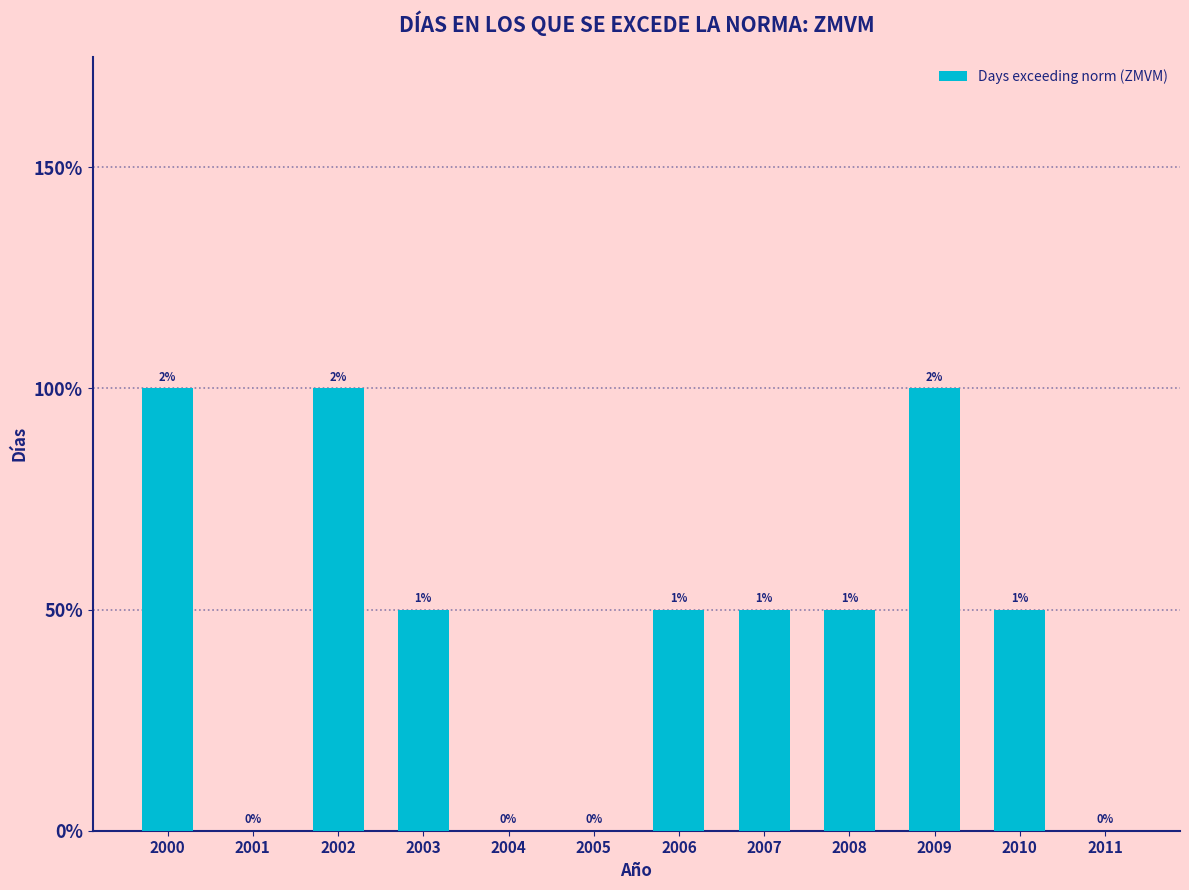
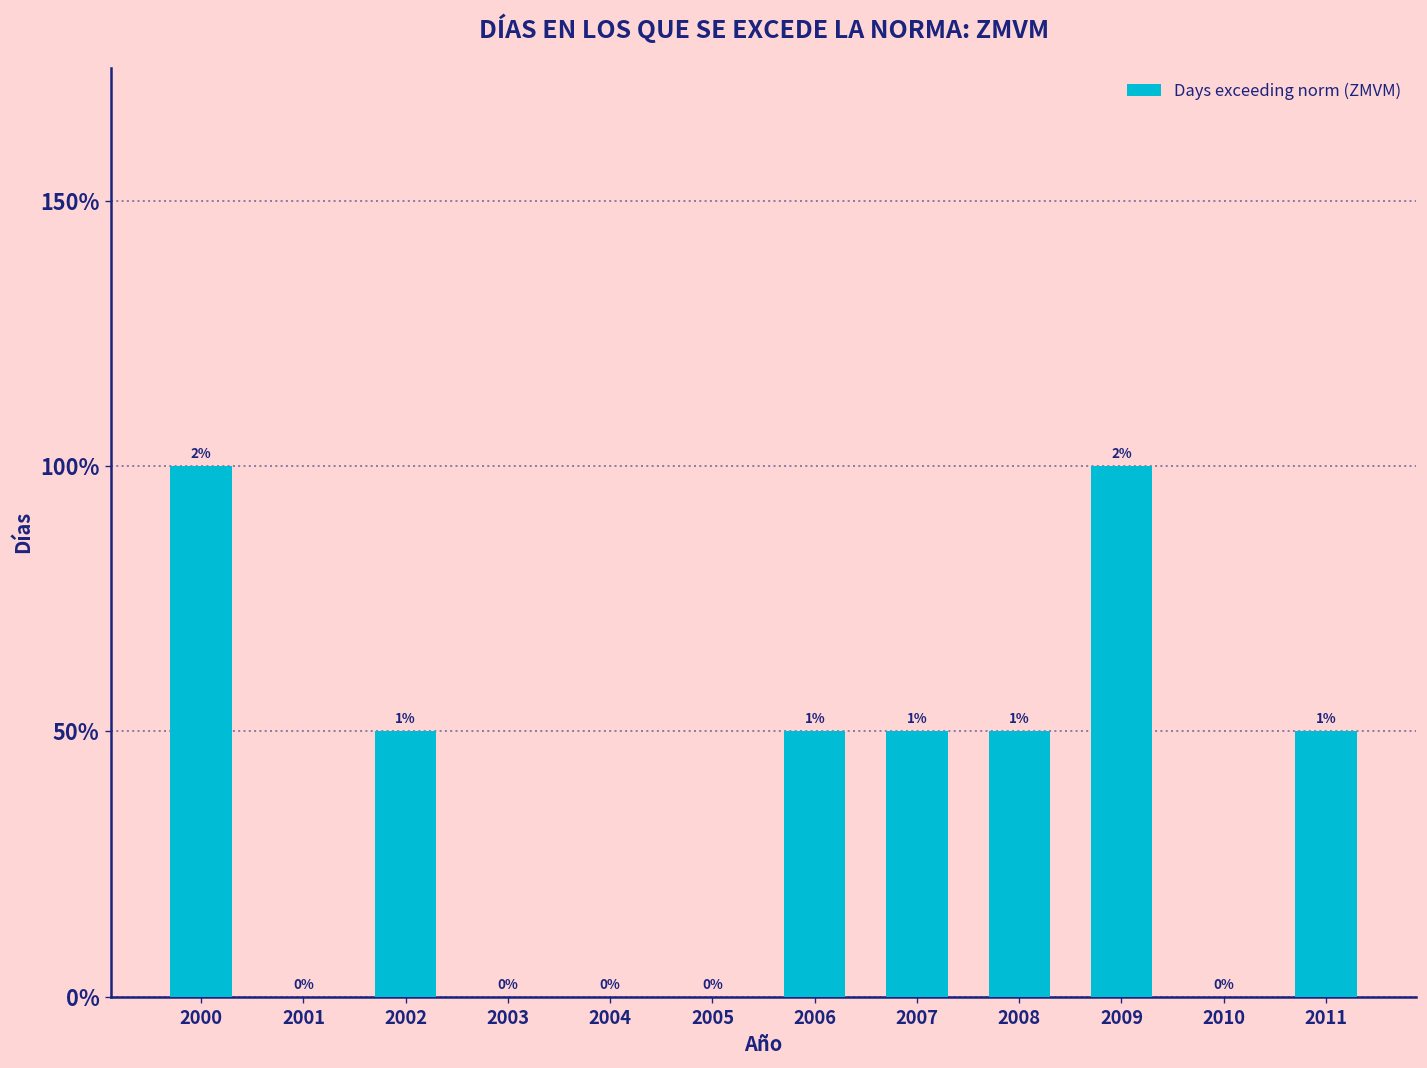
  {
    "2000": "2%",
    "2001": "0%",
-   "2002": "2%",
-   "2003": "1%",
+   "2002": "1%",
+   "2003": "0%",
    "2004": "0%",
    "2005": "0%",
    "2006": "1%",
    "2007": "1%",
    "2008": "1%",
    "2009": "2%",
-   "2010": "1%",
-   "2011": "0%"
+   "2010": "0%",
+   "2011": "1%"
  }
